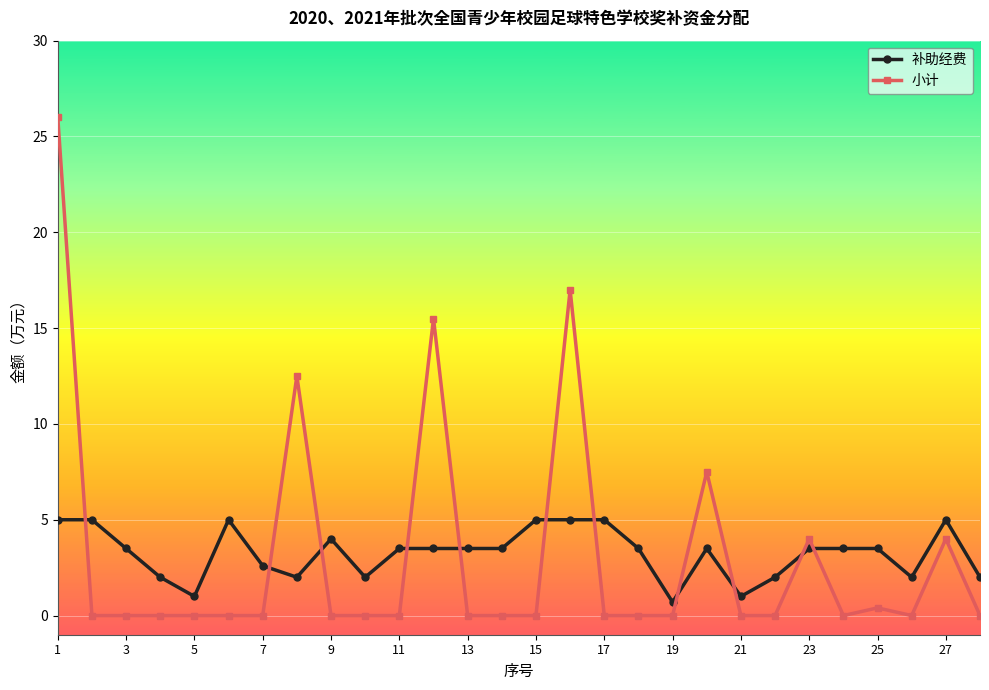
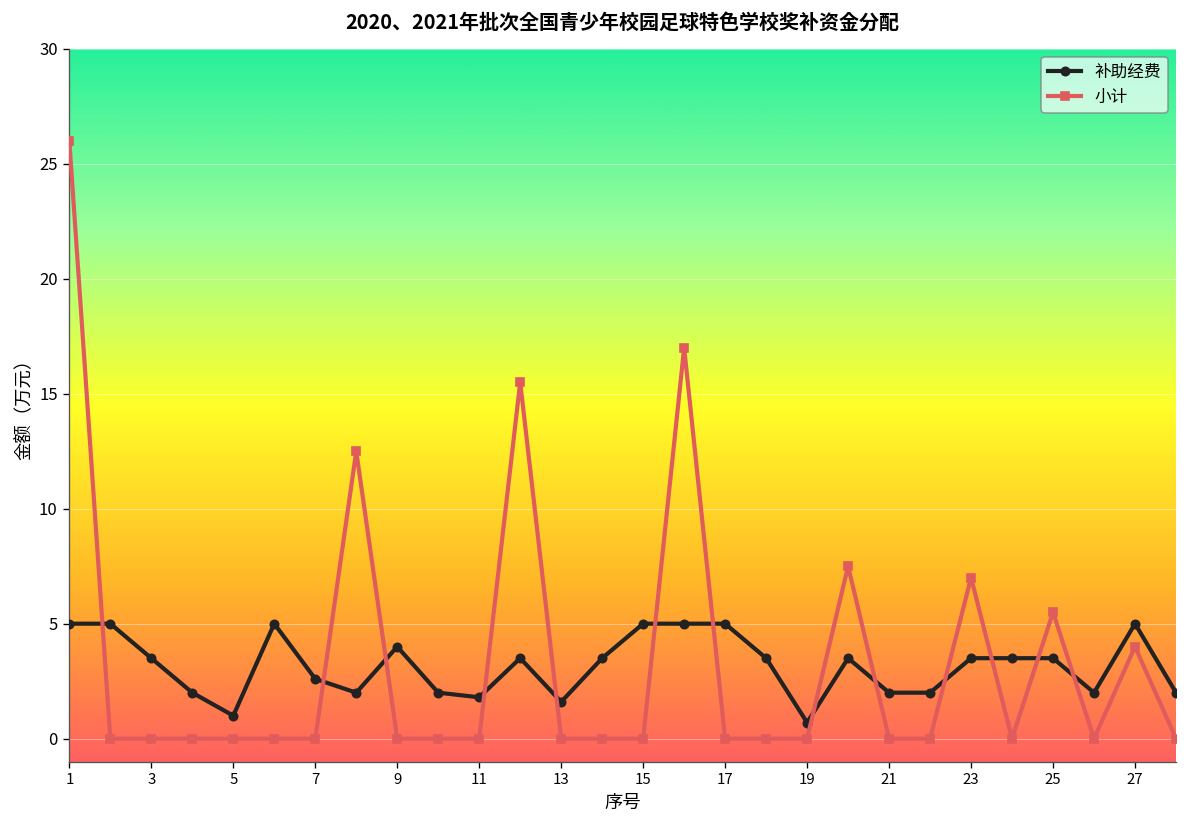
  {
    "补助经费": {
      "1": 5.0,
      "3": 3.5,
      "5": 1.0,
      "7": 2.6,
      "9": 4.0,
-     "11": 3.5,
-     "13": 3.5,
+     "11": 1.8,
+     "13": 1.6,
      "15": 5.0,
      "17": 5.0,
      "19": 0.7,
-     "21": 1,
+     "21": 2,
      "23": 3.5,
      "25": 3.5,
      "27": 5.0
    },
    "小计": {
      "1": 26.0,
      "3": 0.0,
      "5": 0.0,
      "7": 0.0,
      "9": 0.0,
      "11": 0.0,
      "13": 0.0,
      "15": 0.0,
      "17": 0.0,
      "19": 0.0,
      "21": 0.0,
-     "23": 4,
-     "25": 0.4,
+     "23": 7,
+     "25": 5.5,
      "27": 4.0
    }
  }
